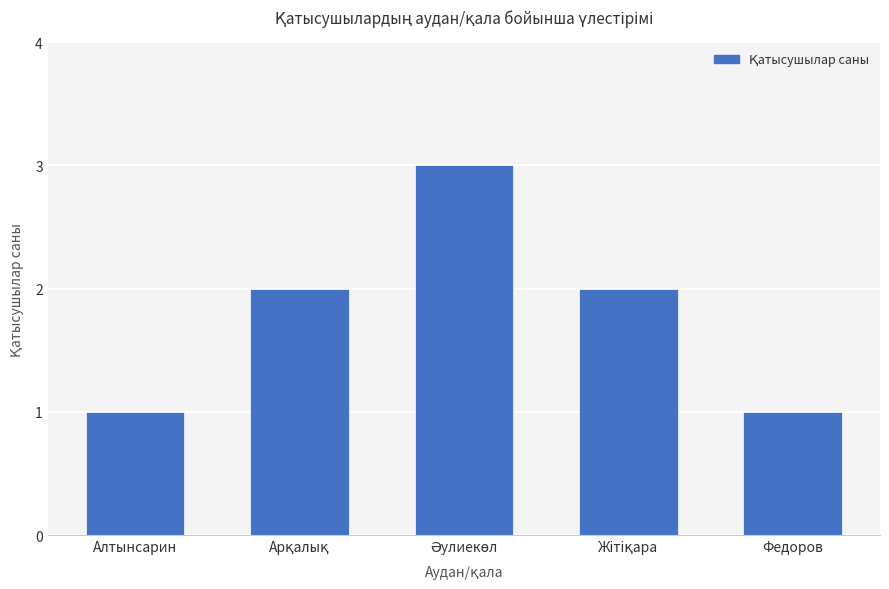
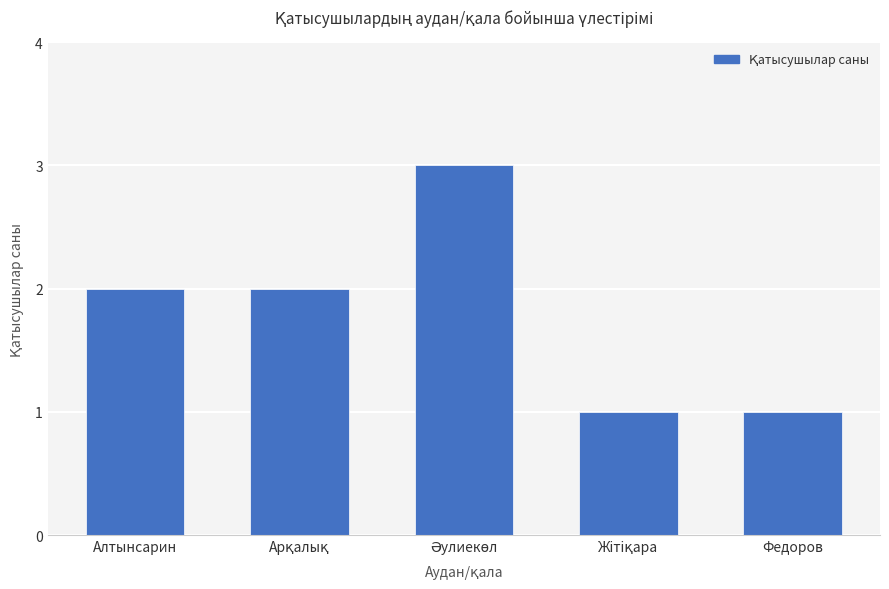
  {
-   "Алтынсарин": 1,
+   "Алтынсарин": 2,
    "Арқалық": 2,
    "Әулиекөл": 3,
-   "Жітіқара": 2,
+   "Жітіқара": 1,
    "Федоров": 1
  }
